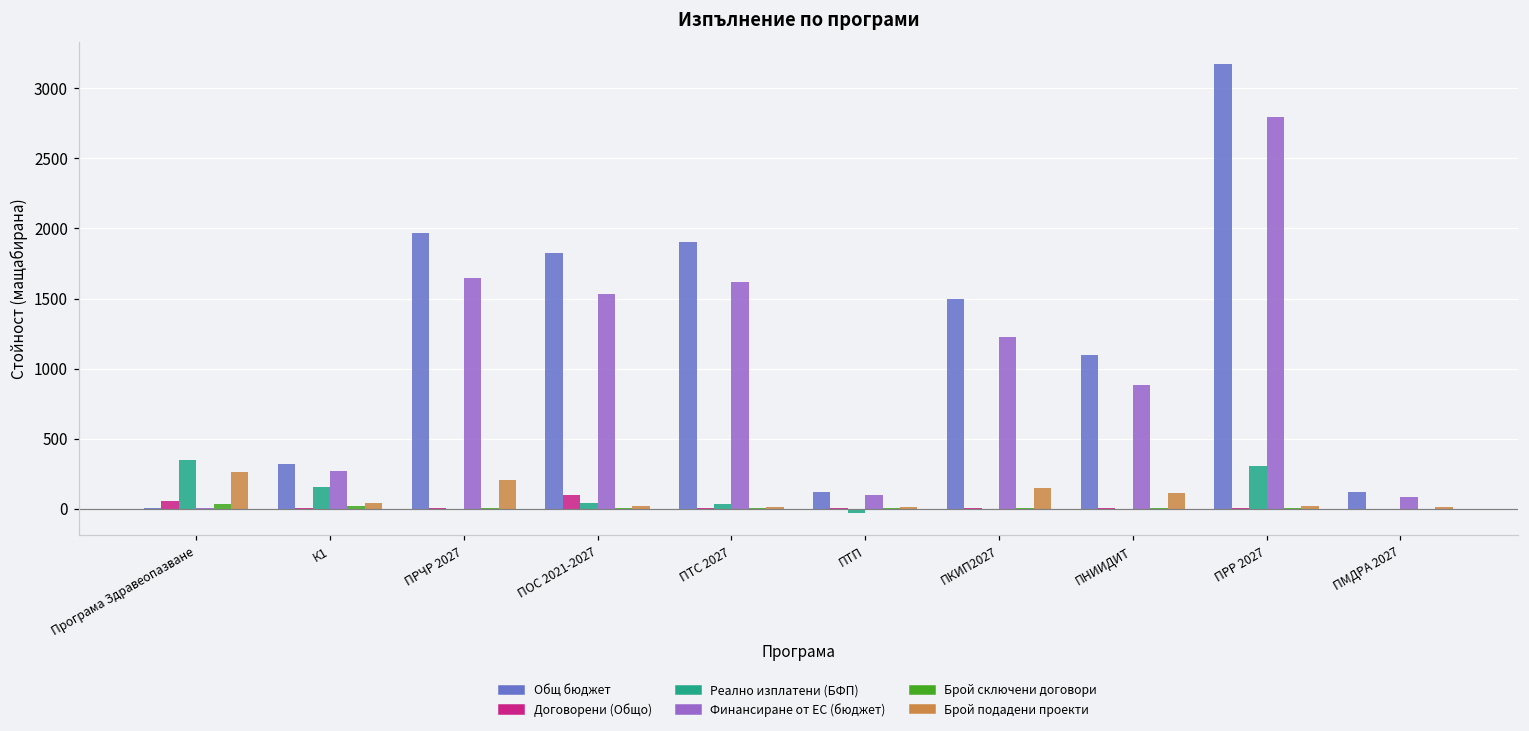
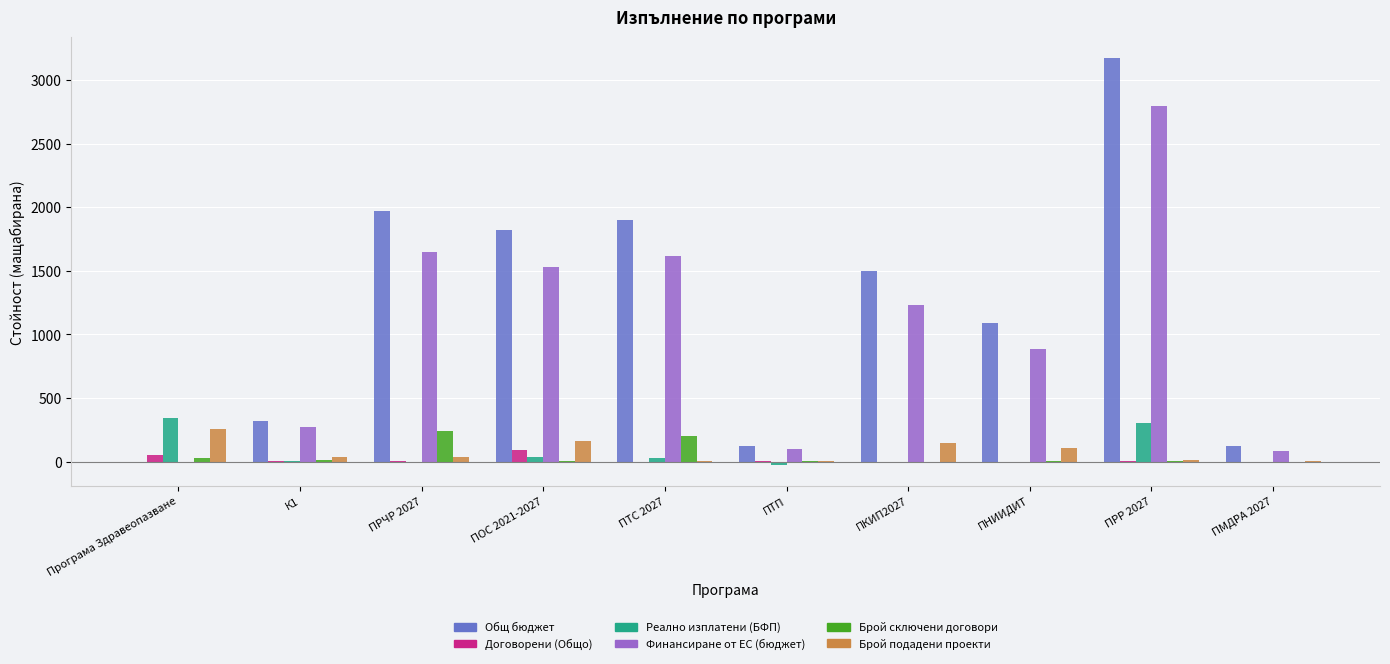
  {
    "Договорени (Общо)": {
      "Програма Здравеопазване": 50,
      "ПОС 2021-2027": 90,
      "ПМДРА 2027": 0
    },
    "Реално изплатени (БФП)": {
      "Програма Здравеопазване": 350,
-     "К1": 160,
+     "К1": 10,
      "ПРЧР 2027": 0,
      "ПОС 2021-2027": 40,
      "ПТС 2027": 30,
      "ПТП": -30,
      "ПКИП2027": 0,
      "ПНИИДИТ": 0,
      "ПРР 2027": 300,
      "ПМДРА 2027": 0
    },
    "Брой сключени договори": {
      "Програма Здравеопазване": 30,
-     "ПРЧР 2027": 0,
-     "ПТС 2027": 0,
+     "ПРЧР 2027": 240,
+     "ПТС 2027": 200,
      "ПМДРА 2027": 0
    },
    "Брой подадени проекти": {
      "Програма Здравеопазване": 260,
      "К1": 40,
-     "ПРЧР 2027": 200,
-     "ПОС 2021-2027": 20,
+     "ПРЧР 2027": 40,
+     "ПОС 2021-2027": 160,
      "ПКИП2027": 150,
      "ПНИИДИТ": 110
    }
  }
